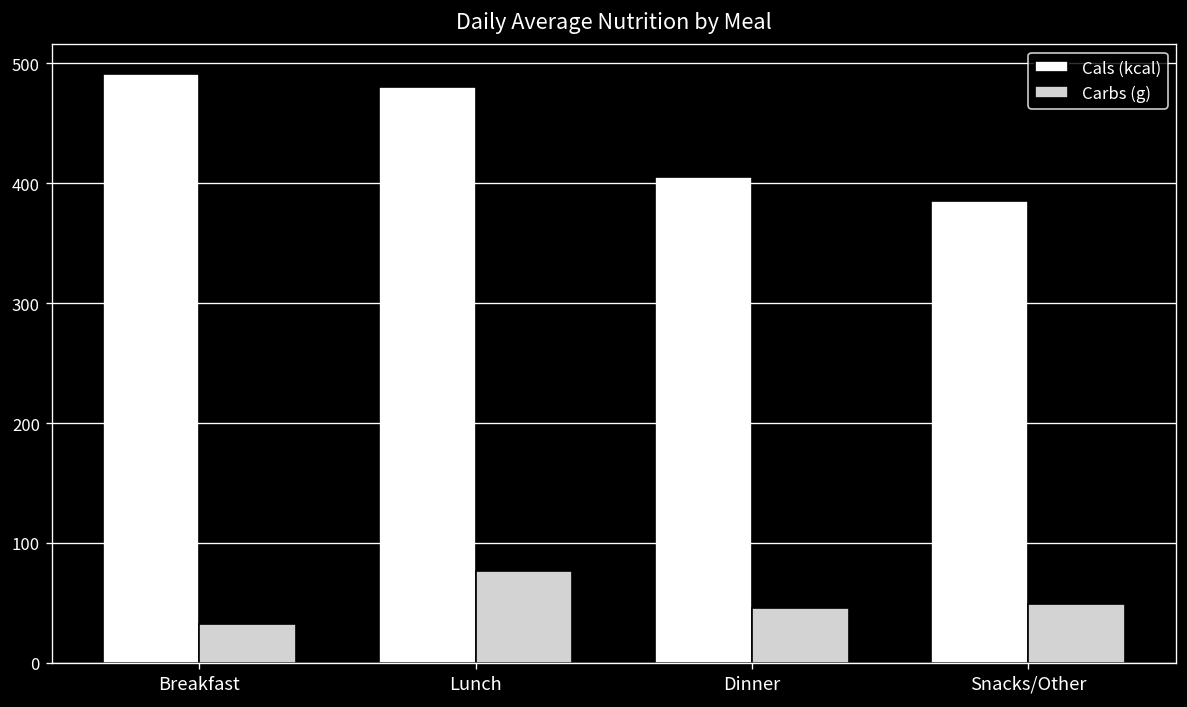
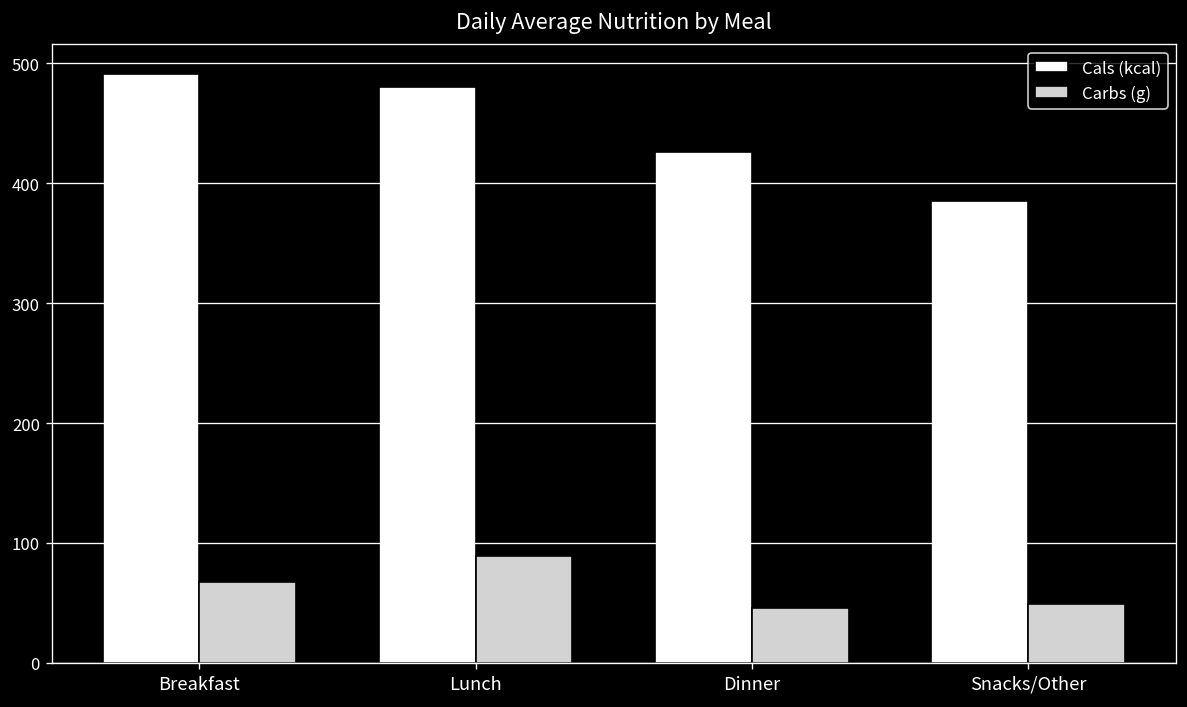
  {
    "Cals (kcal)": {
      "Breakfast": 490,
      "Lunch": 480,
-     "Dinner": 410,
+     "Dinner": 430,
      "Snacks/Other": 390
    },
    "Carbs (g)": {
-     "Breakfast": 30,
-     "Lunch": 80,
+     "Breakfast": 70,
+     "Lunch": 90,
      "Dinner": 50,
      "Snacks/Other": 50
    }
  }
